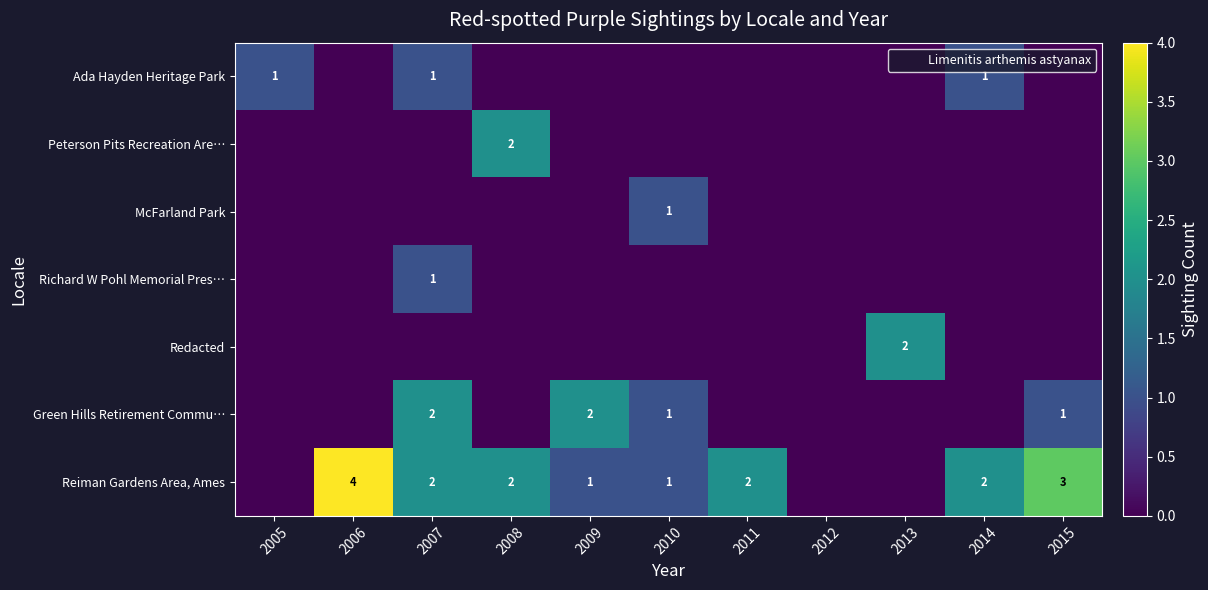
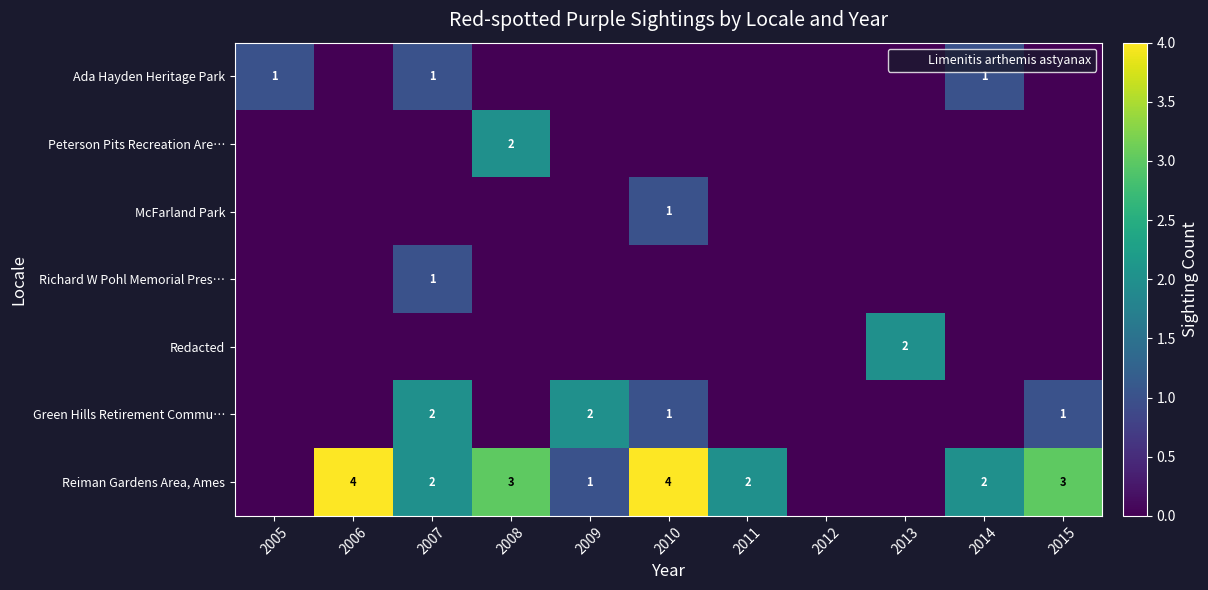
  {
    "Ada Hayden Heritage Park": {
      "2005": 1,
      "2007": 1
    },
    "Peterson Pits Recreation Are…": {
      "2008": 2
    },
    "McFarland Park": {
      "2010": 1
    },
    "Richard W Pohl Memorial Pres…": {
      "2007": 1
    },
    "Redacted": {
      "2013": 2
    },
    "Green Hills Retirement Commu…": {
      "2007": 2,
      "2009": 2,
      "2010": 1,
      "2015": 1
    },
    "Reiman Gardens Area, Ames": {
      "2006": 4,
      "2007": 2,
-     "2008": 2,
+     "2008": 3,
      "2009": 1,
-     "2010": 1,
+     "2010": 4,
      "2011": 2,
      "2014": 2,
      "2015": 3
    }
  }
